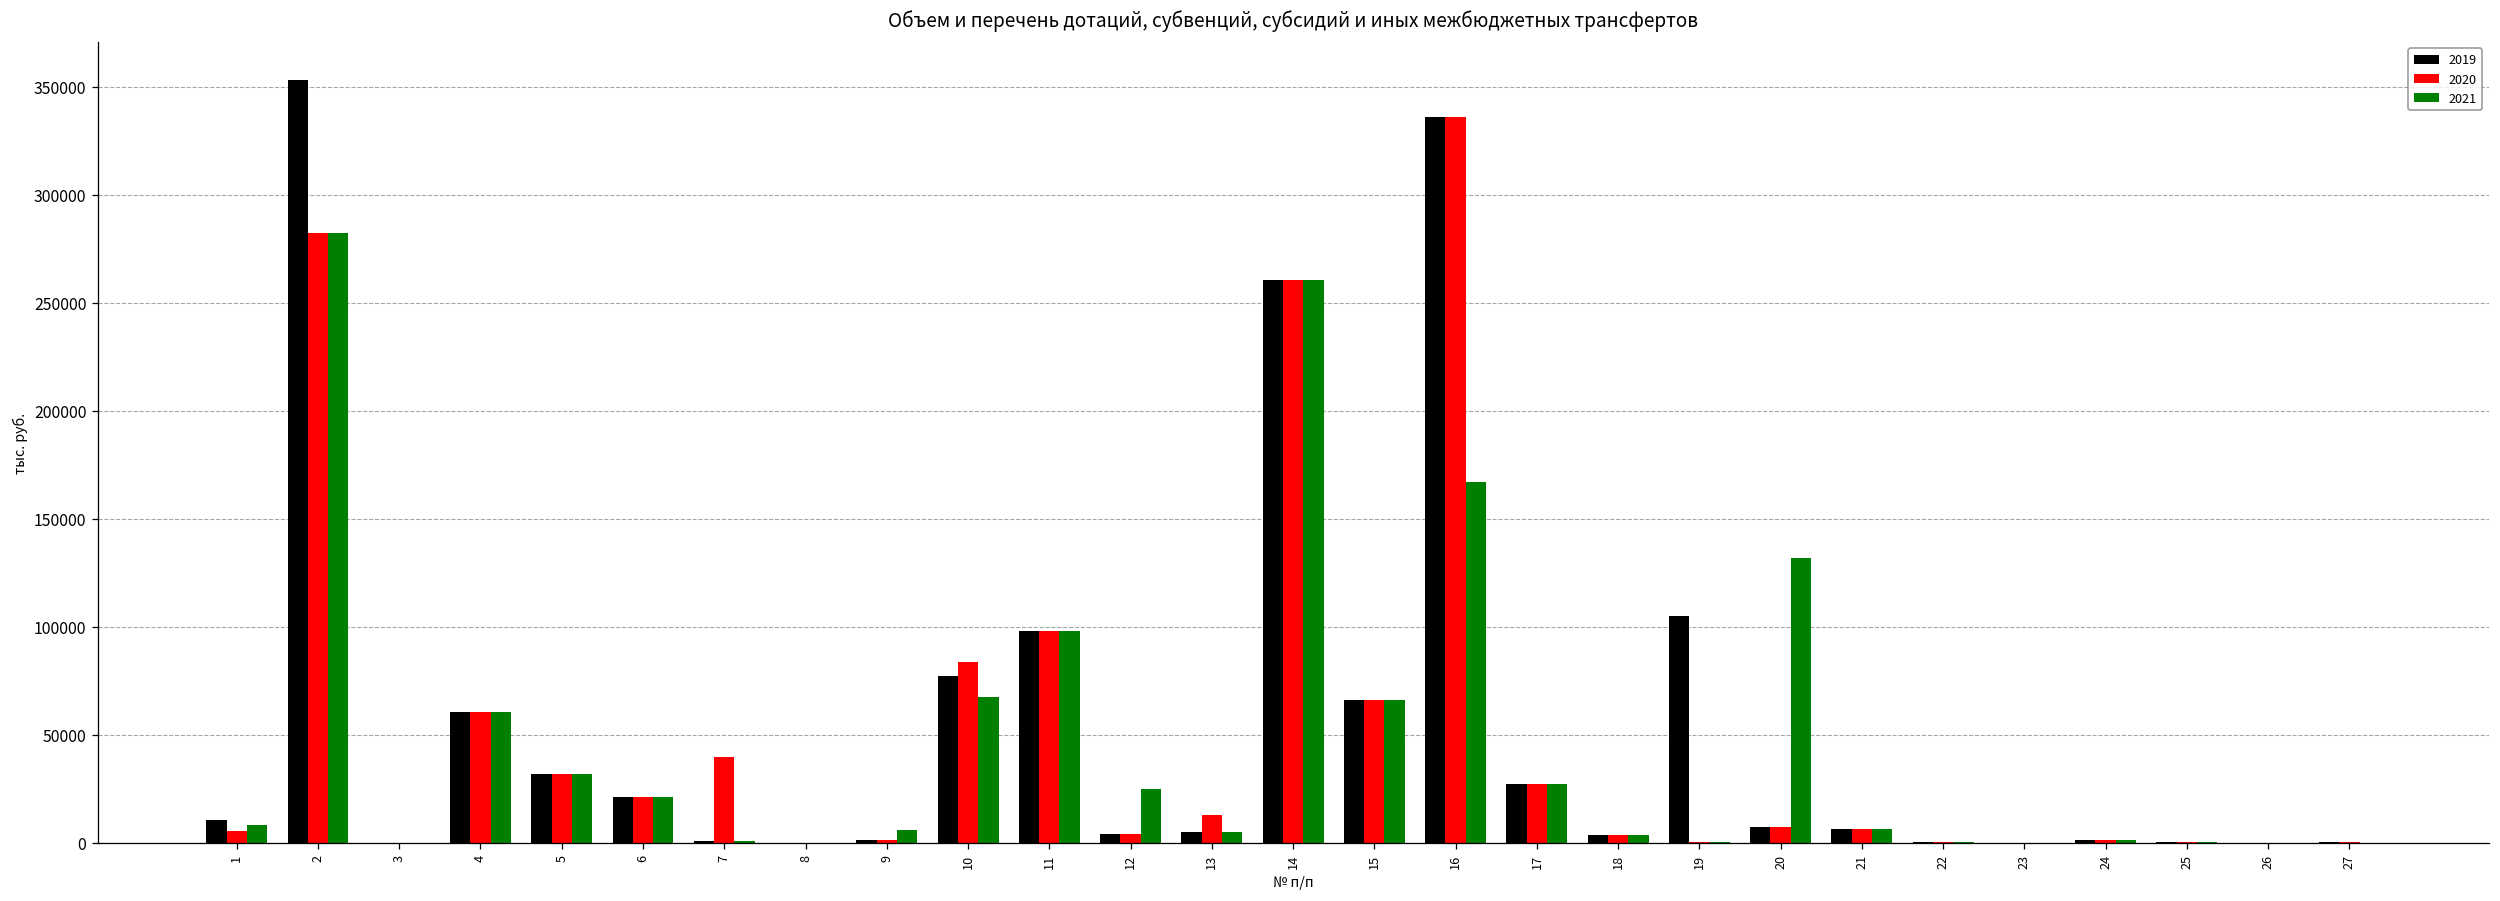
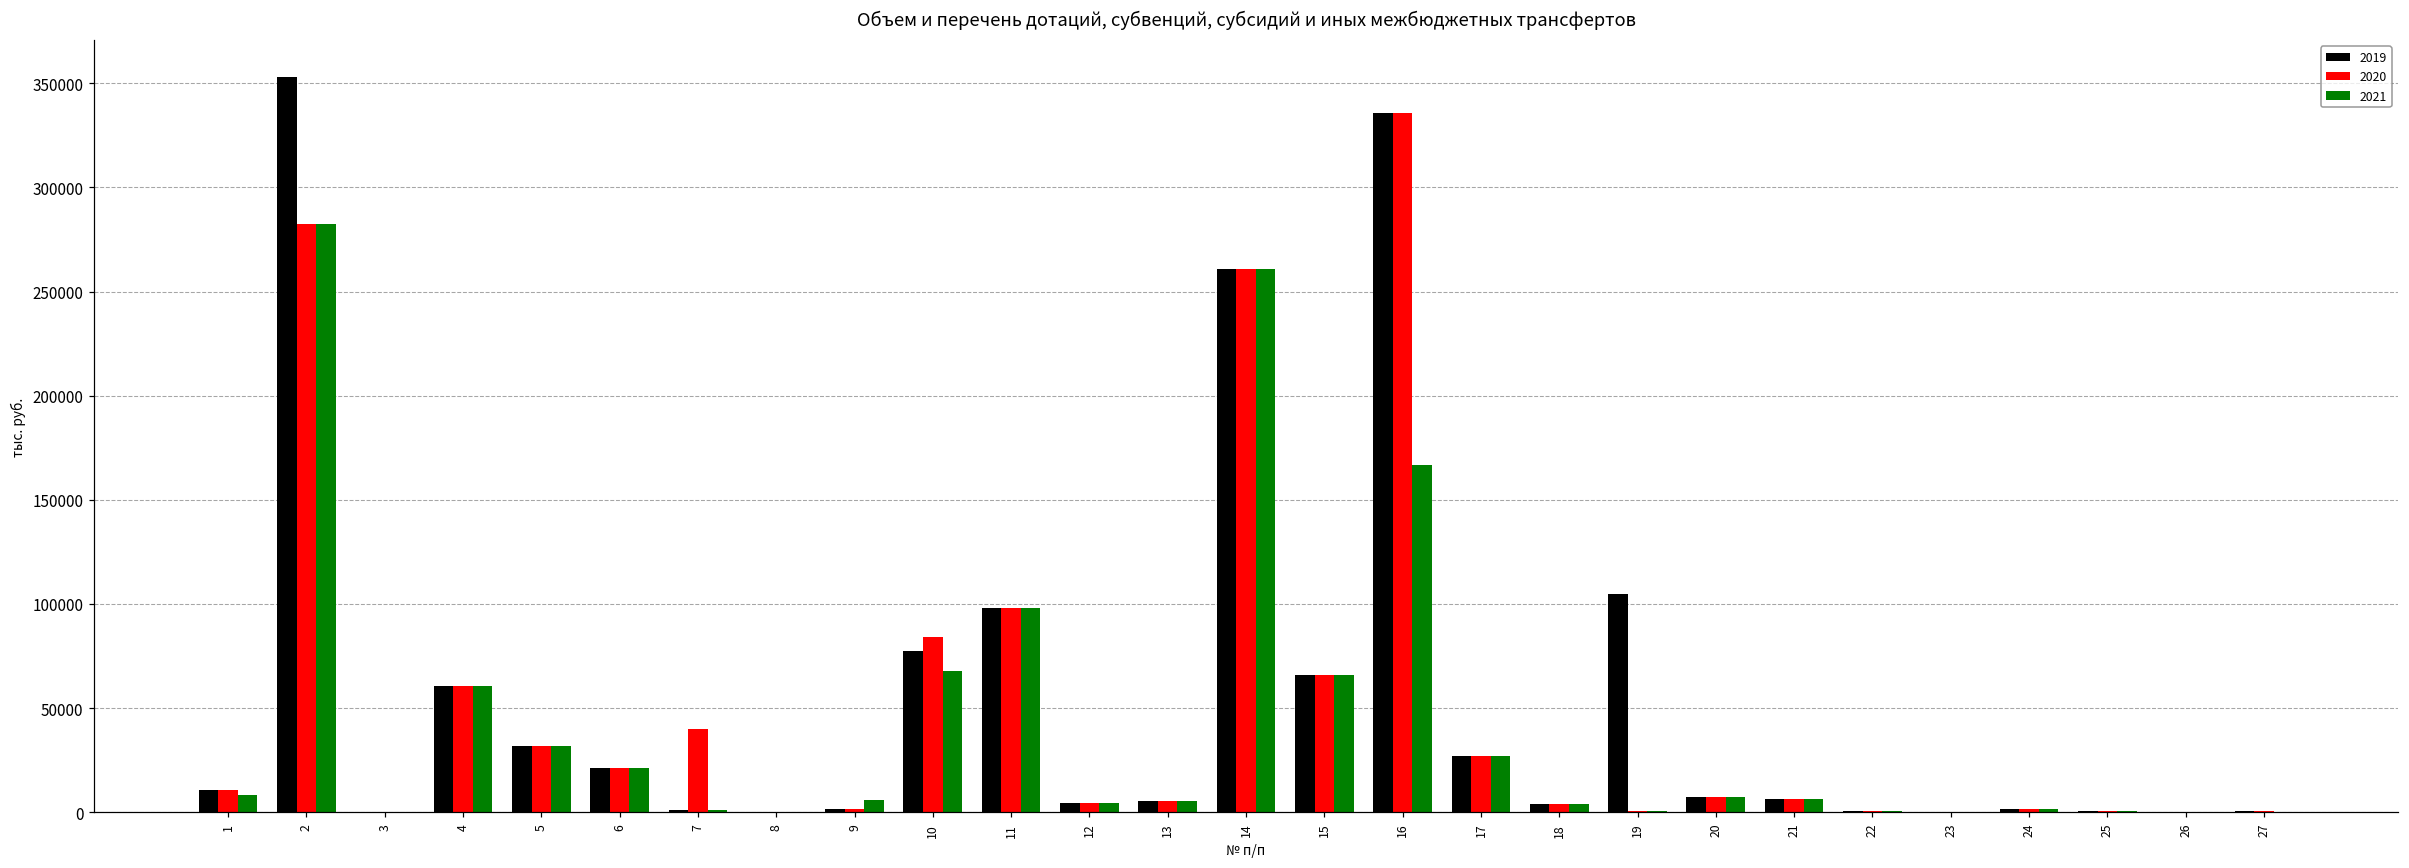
  {
    "2019": {
      "1": 11000,
      "2": 353000,
      "4": 61000,
      "5": 32000,
      "6": 21000,
      "9": 1000,
      "10": 77000,
      "11": 98000,
      "12": 4000,
      "13": 5000,
      "14": 261000,
      "15": 66000,
      "16": 336000,
      "17": 27000,
      "18": 4000,
      "19": 105000,
      "20": 7000,
      "21": 6000
    },
    "2020": {
-     "1": 6000,
+     "1": 11000,
      "2": 282000,
      "4": 61000,
      "5": 32000,
      "6": 21000,
      "7": 40000,
      "9": 1000,
      "10": 84000,
      "11": 98000,
      "12": 4000,
-     "13": 13000,
+     "13": 5000,
      "14": 261000,
      "15": 66000,
      "16": 336000,
      "17": 27000,
      "18": 4000,
      "20": 7000,
      "21": 6000
    },
    "2021": {
      "1": 8000,
      "2": 282000,
      "4": 61000,
      "5": 32000,
      "6": 21000,
      "9": 6000,
      "10": 68000,
      "11": 98000,
-     "12": 25000,
+     "12": 4000,
      "13": 5000,
      "14": 261000,
      "15": 66000,
      "16": 167000,
      "17": 27000,
      "18": 4000,
-     "20": 132000,
+     "20": 7000,
      "21": 6000,
      "26": 0,
      "27": 0
    }
  }
